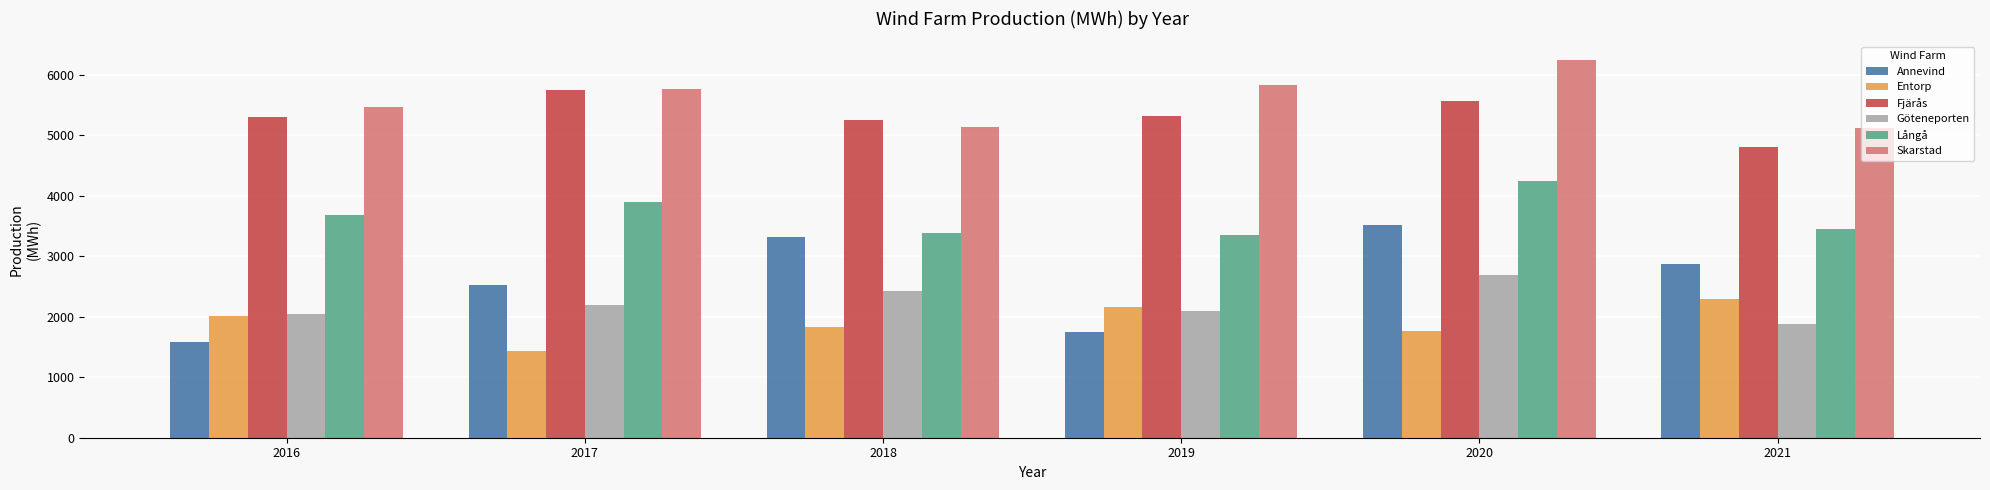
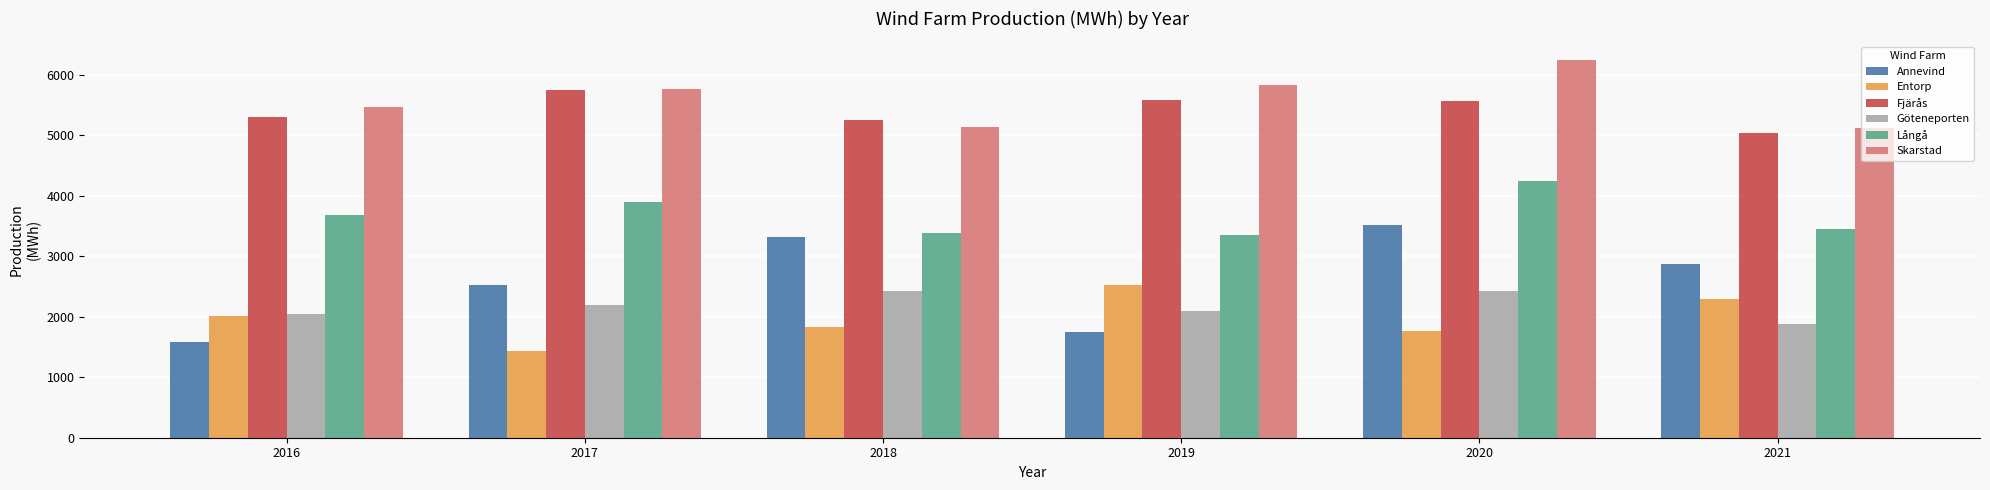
  {
    "Entorp": {
      "2016": 2000,
      "2017": 1400,
      "2018": 1800,
-     "2019": 2200,
+     "2019": 2500,
      "2020": 1800,
      "2021": 2300
    },
    "Fjärås": {
      "2016": 5300,
      "2017": 5800,
      "2018": 5200,
-     "2019": 5300,
+     "2019": 5600,
      "2020": 5600,
-     "2021": 4800
+     "2021": 5000
    },
    "Göteneporten": {
      "2016": 2000,
      "2017": 2200,
      "2018": 2400,
      "2019": 2100,
-     "2020": 2700,
+     "2020": 2400,
      "2021": 1900
    },
    "Skarstad": {
      "2016": 5500,
      "2017": 5800,
      "2018": 5100,
      "2019": 5800,
      "2020": 6200
    }
  }
